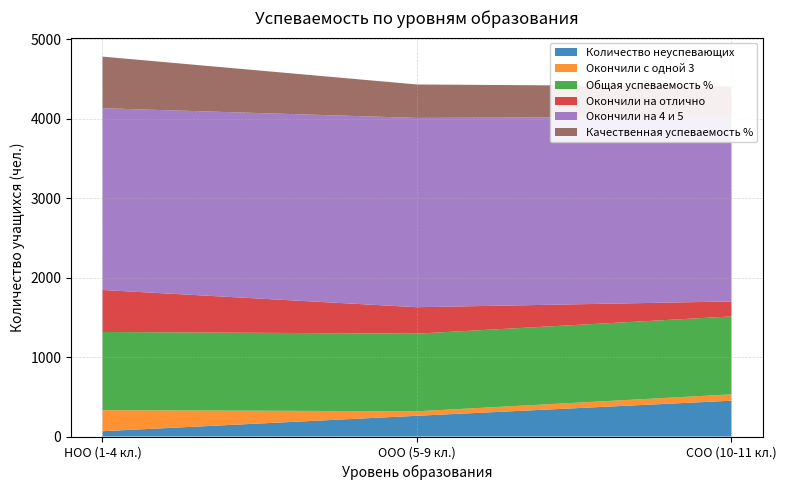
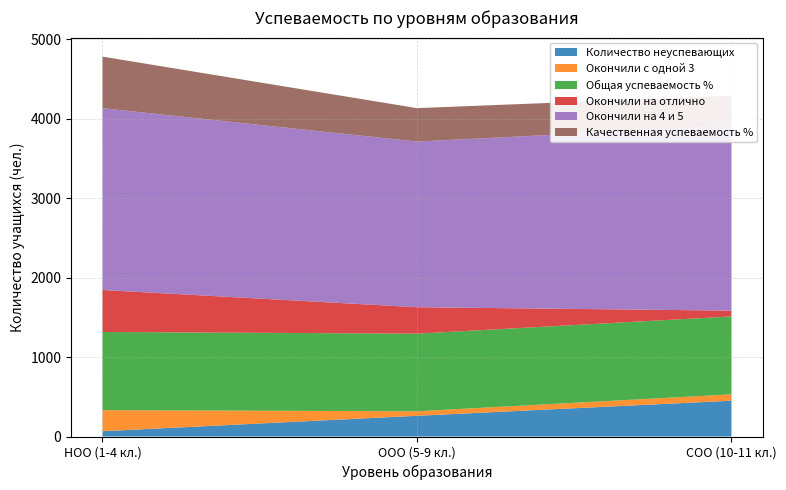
  {
    "Количество неуспевающих": {
      "НОО (1-4 кл.)": 100,
      "ООО (5-9 кл.)": 300,
      "СОО (10-11 кл.)": 500
    },
    "Окончили с одной 3": {
      "НОО (1-4 кл.)": 300,
      "ООО (5-9 кл.)": 100,
      "СОО (10-11 кл.)": 100
    },
    "Общая успеваемость %": {
      "НОО (1-4 кл.)": 1000,
      "ООО (5-9 кл.)": 1000,
      "СОО (10-11 кл.)": 1000
    },
    "Окончили на отлично": {
      "НОО (1-4 кл.)": 500,
      "ООО (5-9 кл.)": 300,
-     "СОО (10-11 кл.)": 200
+     "СОО (10-11 кл.)": 100
    },
    "Окончили на 4 и 5": {
      "НОО (1-4 кл.)": 2300,
-     "ООО (5-9 кл.)": 2400
+     "ООО (5-9 кл.)": 2100
    },
    "Качественная успеваемость %": {
      "НОО (1-4 кл.)": 600,
      "ООО (5-9 кл.)": 400
    }
  }
